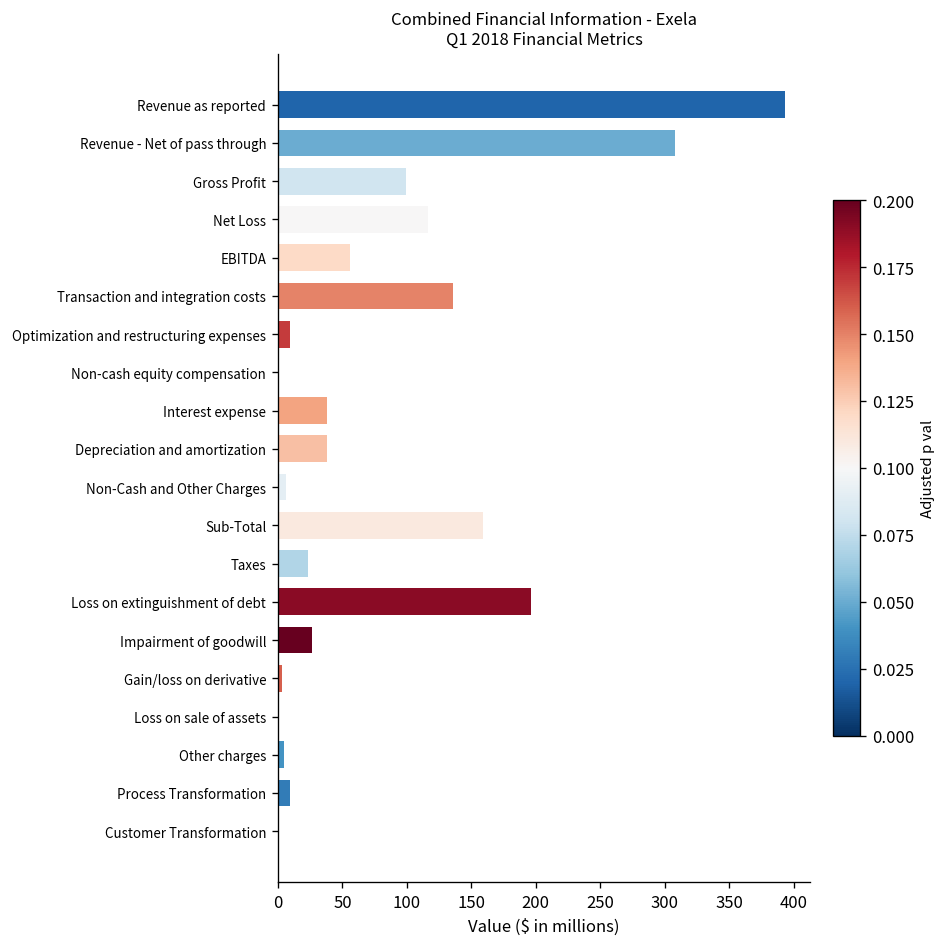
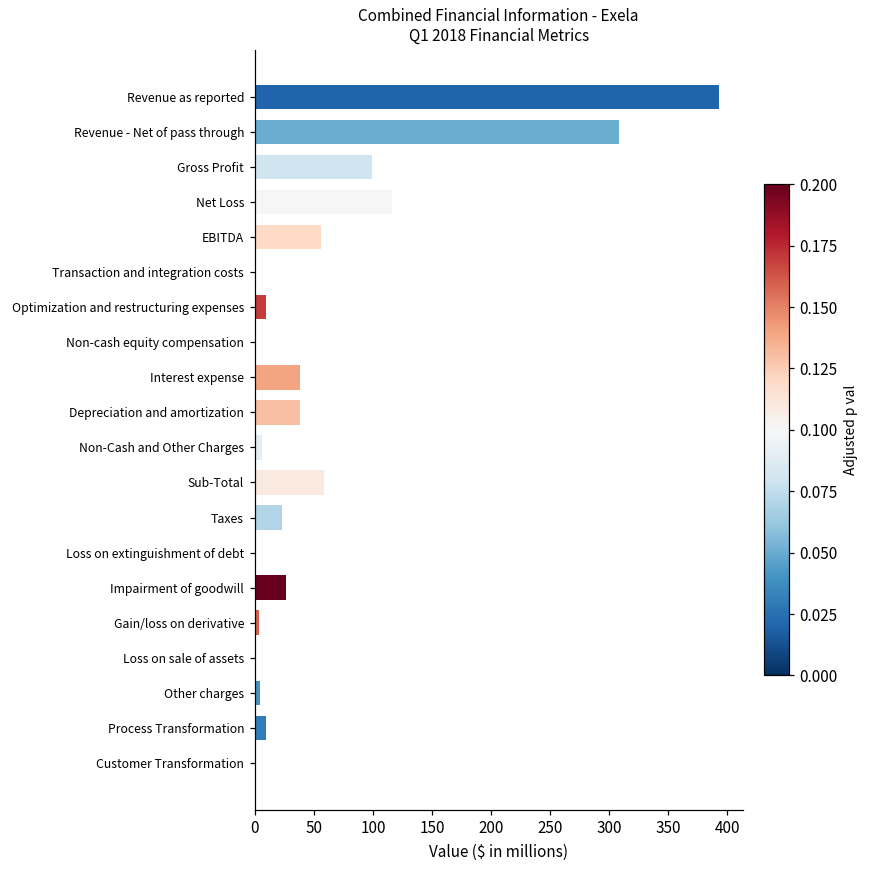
  {
    "Revenue as reported": 393,
    "Revenue - Net of pass through": 308,
    "Gross Profit": 99,
    "Net Loss": 116,
    "EBITDA": 56,
-   "Transaction and integration costs": 136,
+   "Transaction and integration costs": 1,
    "Optimization and restructuring expenses": 10,
    "Interest expense": 38,
    "Depreciation and amortization": 38,
    "Non-Cash and Other Charges": 6,
-   "Sub-Total": 159,
+   "Sub-Total": 59,
    "Taxes": 23,
-   "Loss on extinguishment of debt": 197,
+   "Loss on extinguishment of debt": 0,
    "Impairment of goodwill": 26,
    "Gain/loss on derivative": 3,
    "Other charges": 5,
    "Process Transformation": 10,
    "Customer Transformation": 0
  }
